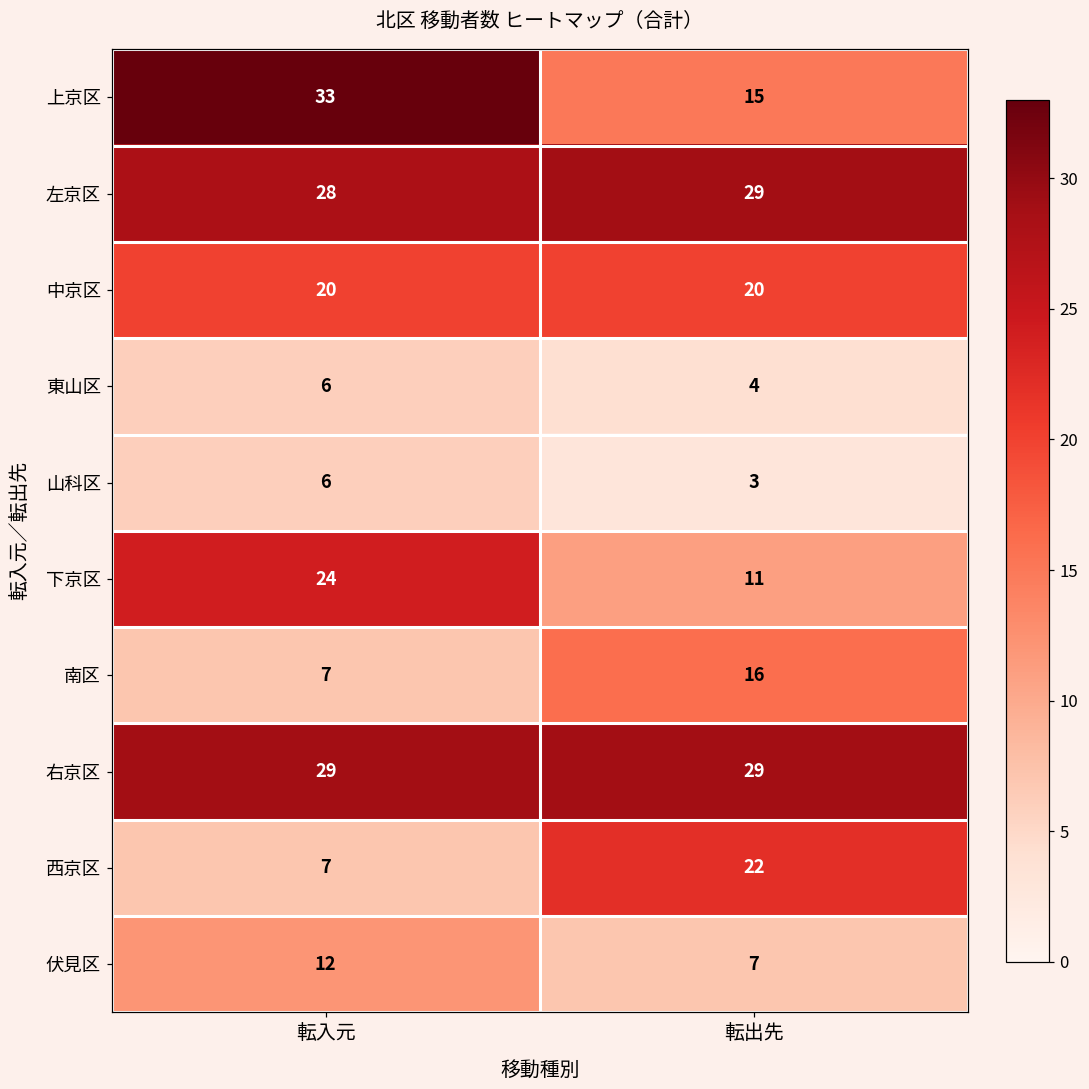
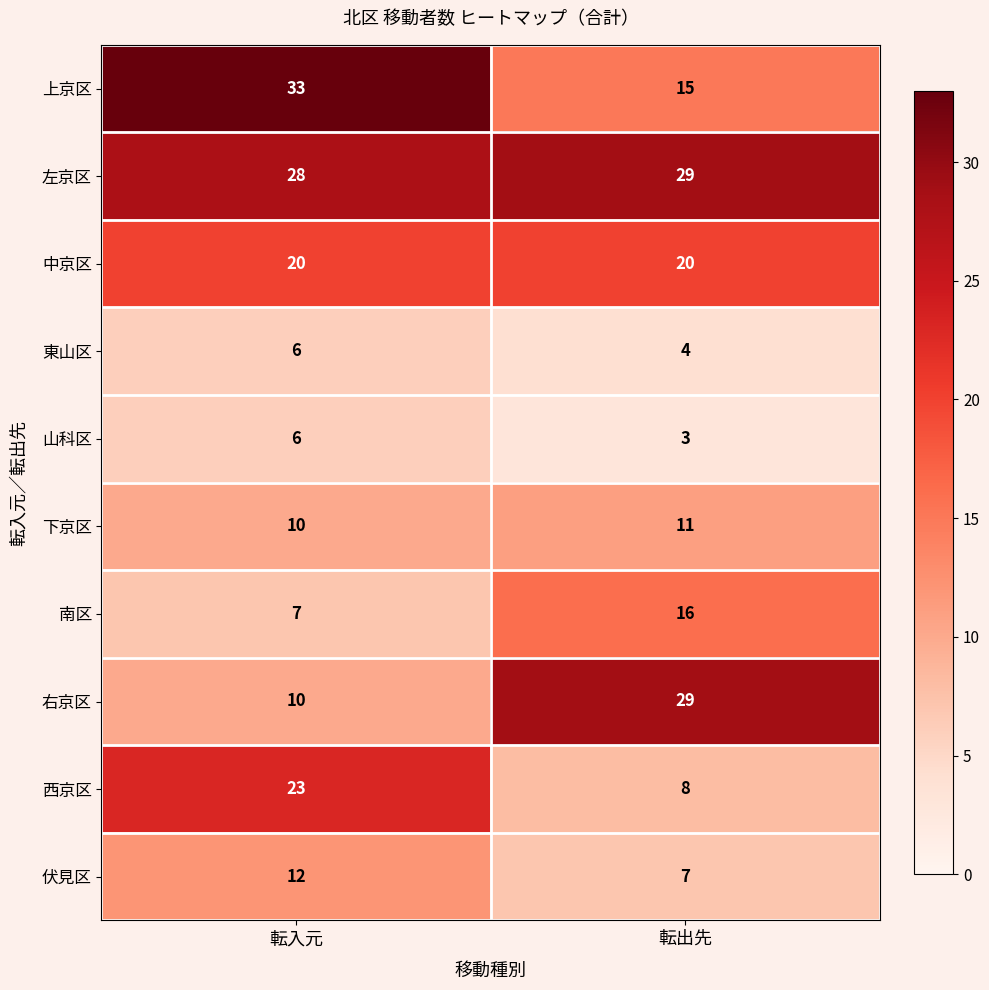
  {
    "上京区": {
      "転入元": 33,
      "転出先": 15
    },
    "左京区": {
      "転入元": 28,
      "転出先": 29
    },
    "中京区": {
      "転入元": 20,
      "転出先": 20
    },
    "東山区": {
      "転入元": 6,
      "転出先": 4
    },
    "山科区": {
      "転入元": 6,
      "転出先": 3
    },
    "下京区": {
-     "転入元": 24,
+     "転入元": 10,
      "転出先": 11
    },
    "南区": {
      "転入元": 7,
      "転出先": 16
    },
    "右京区": {
-     "転入元": 29,
+     "転入元": 10,
      "転出先": 29
    },
    "西京区": {
-     "転入元": 7,
-     "転出先": 22
+     "転入元": 23,
+     "転出先": 8
    },
    "伏見区": {
      "転入元": 12,
      "転出先": 7
    }
  }
